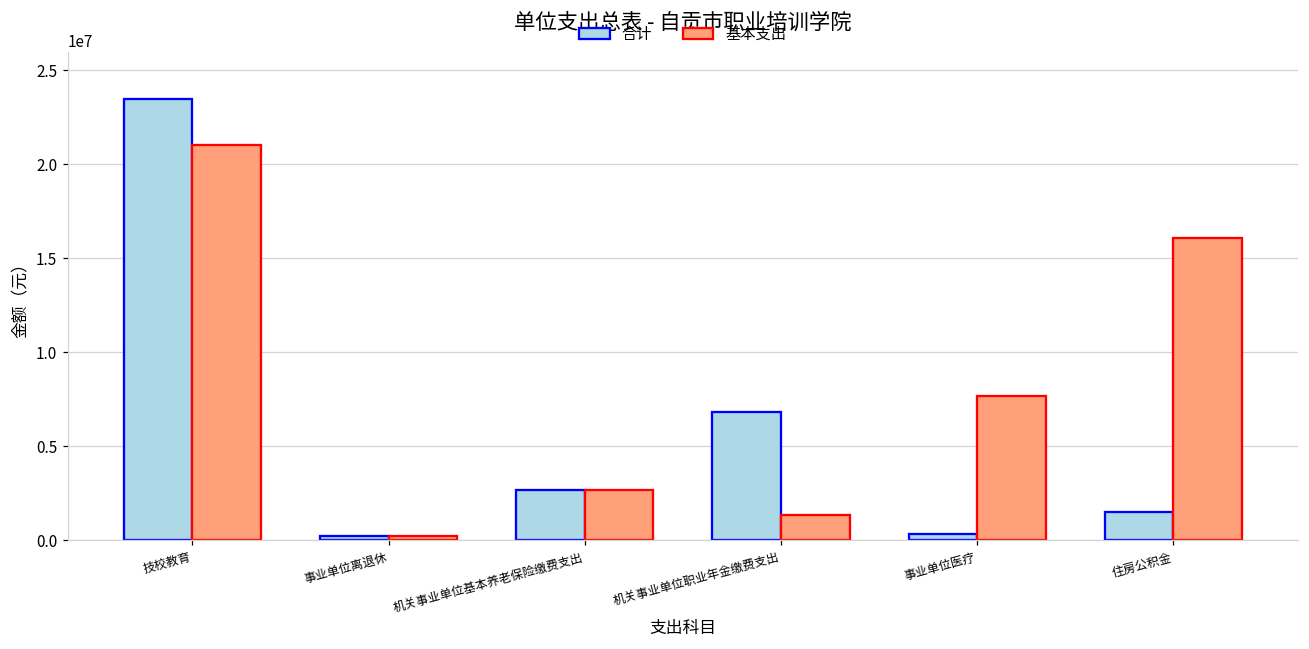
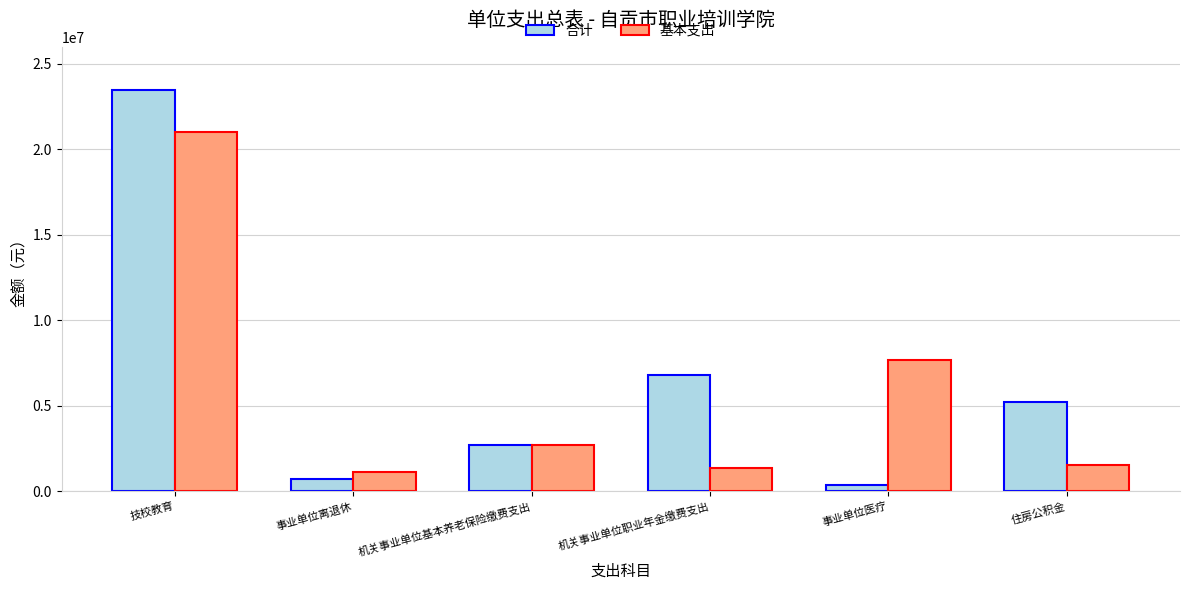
  {
    "合计": {
      "技校教育": 23500000,
-     "事业单位离退休": 300000,
+     "事业单位离退休": 700000,
      "机关事业单位基本养老保险缴费支出": 2700000,
      "机关事业单位职业年金缴费支出": 6800000,
      "事业单位医疗": 300000,
-     "住房公积金": 1500000
+     "住房公积金": 5200000
    },
    "基本支出": {
      "技校教育": 21000000,
-     "事业单位离退休": 300000,
+     "事业单位离退休": 1100000,
      "机关事业单位基本养老保险缴费支出": 2700000,
      "机关事业单位职业年金缴费支出": 1300000,
      "事业单位医疗": 7700000,
-     "住房公积金": 16100000
+     "住房公积金": 1500000
    }
  }
